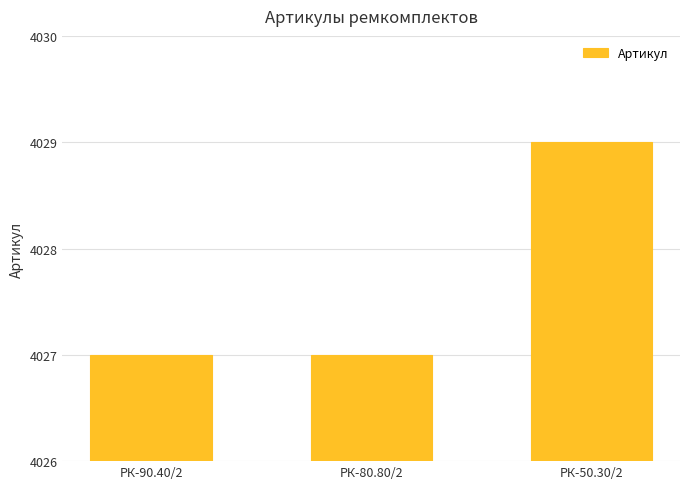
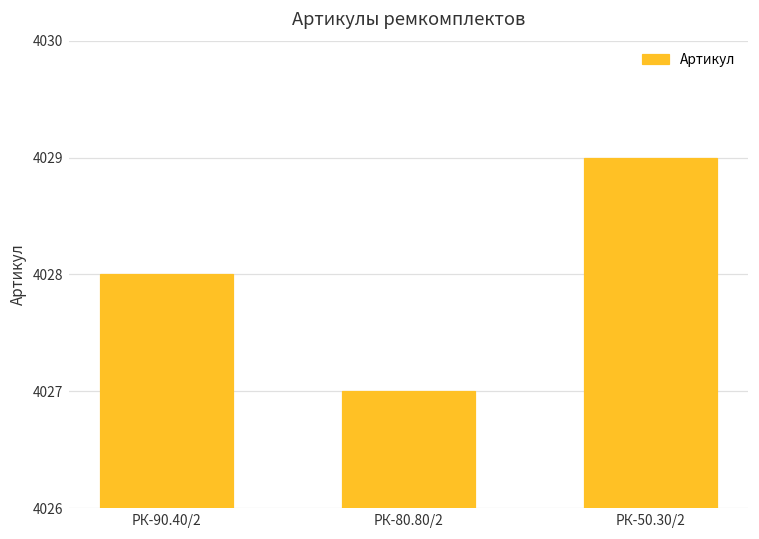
  {
-   "РК-90.40/2": 4027,
+   "РК-90.40/2": 4028,
    "РК-80.80/2": 4027,
    "РК-50.30/2": 4029
  }
